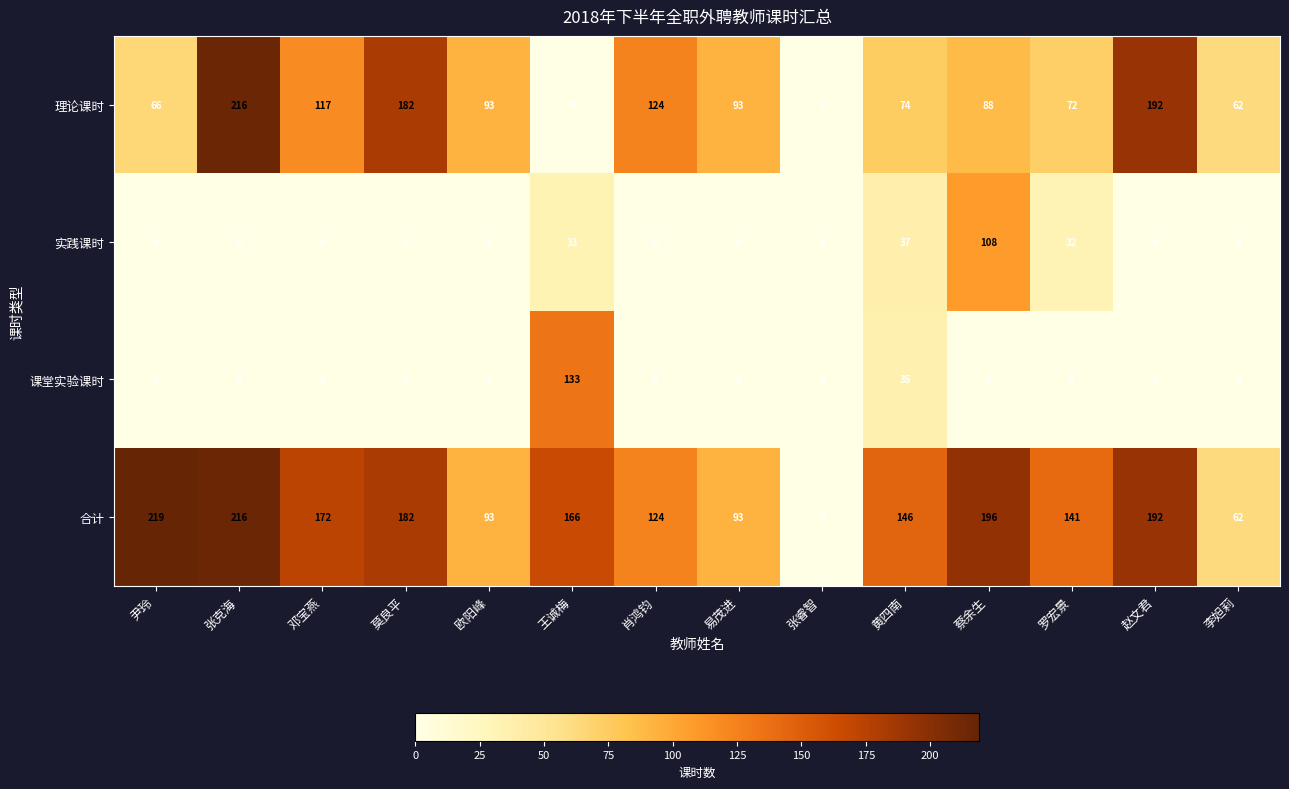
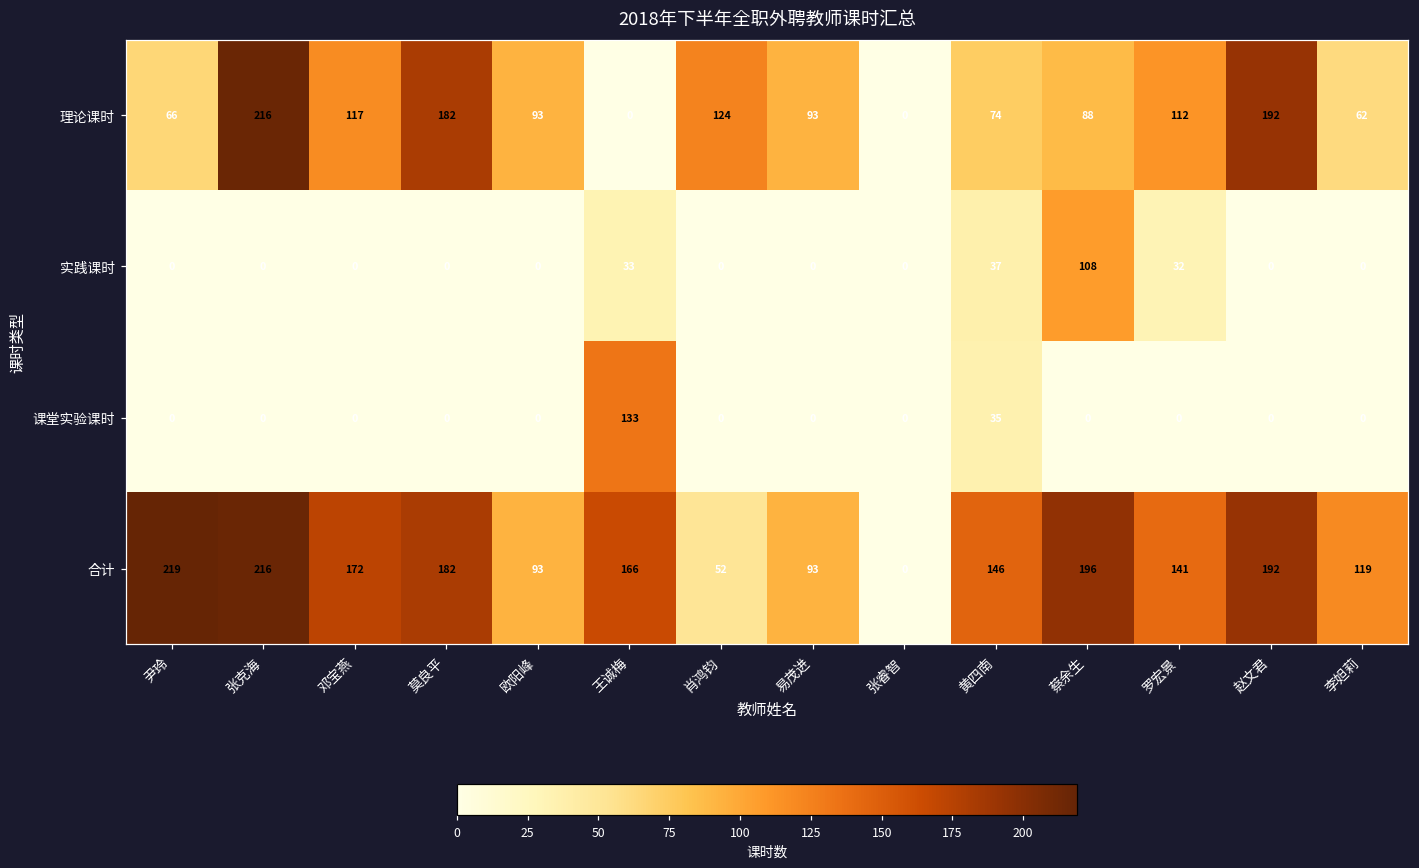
  {
    "理论课时": {
      "尹玲": 66,
      "张克海": 216,
      "邓宝燕": 117,
      "莫良平": 182,
      "欧阳峰": 93,
      "肖鸿钧": 124,
      "易茂进": 93,
      "黄四南": 74,
      "蔡余生": 88,
-     "罗宏景": 72,
+     "罗宏景": 112,
      "赵文君": 192,
      "李妲莉": 62
    },
    "实践课时": {
      "王诚梅": 33,
      "黄四南": 37,
      "蔡余生": 108,
      "罗宏景": 32
    },
    "课堂实验课时": {
      "王诚梅": 133,
      "黄四南": 35
    },
    "合计": {
      "尹玲": 219,
      "张克海": 216,
      "邓宝燕": 172,
      "莫良平": 182,
      "欧阳峰": 93,
      "王诚梅": 166,
-     "肖鸿钧": 124,
+     "肖鸿钧": 52,
      "易茂进": 93,
      "黄四南": 146,
      "蔡余生": 196,
      "罗宏景": 141,
      "赵文君": 192,
-     "李妲莉": 62
+     "李妲莉": 119
    }
  }
